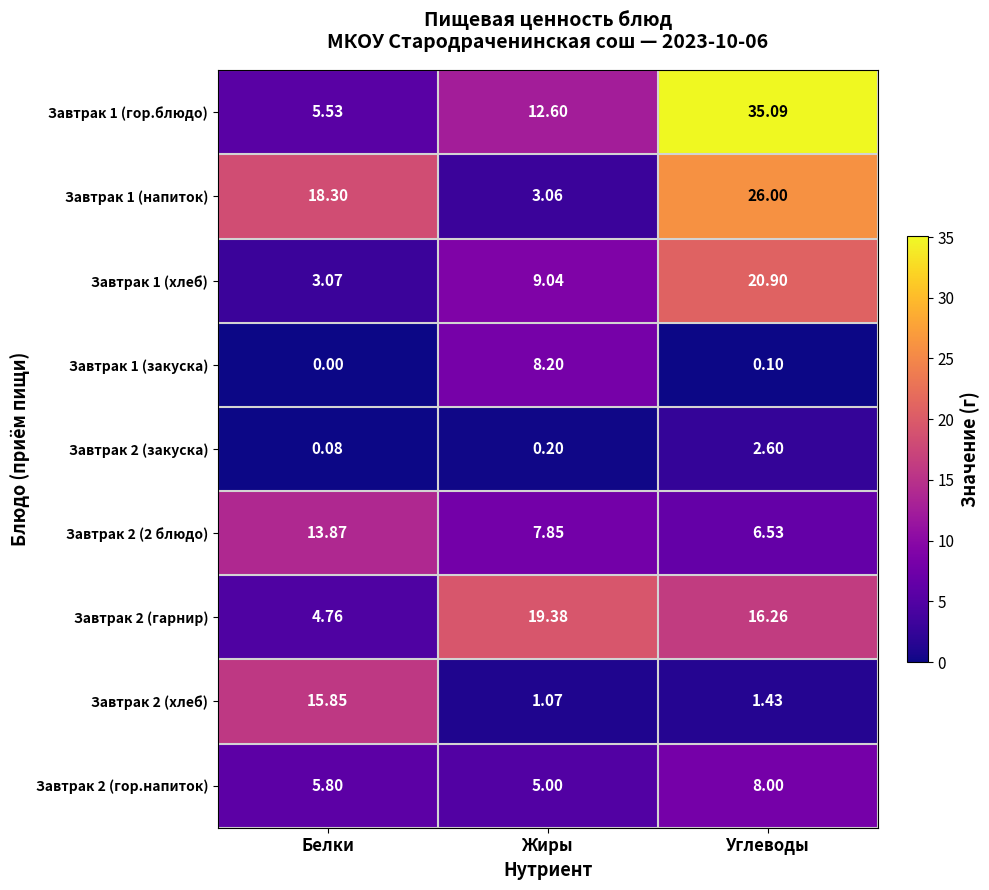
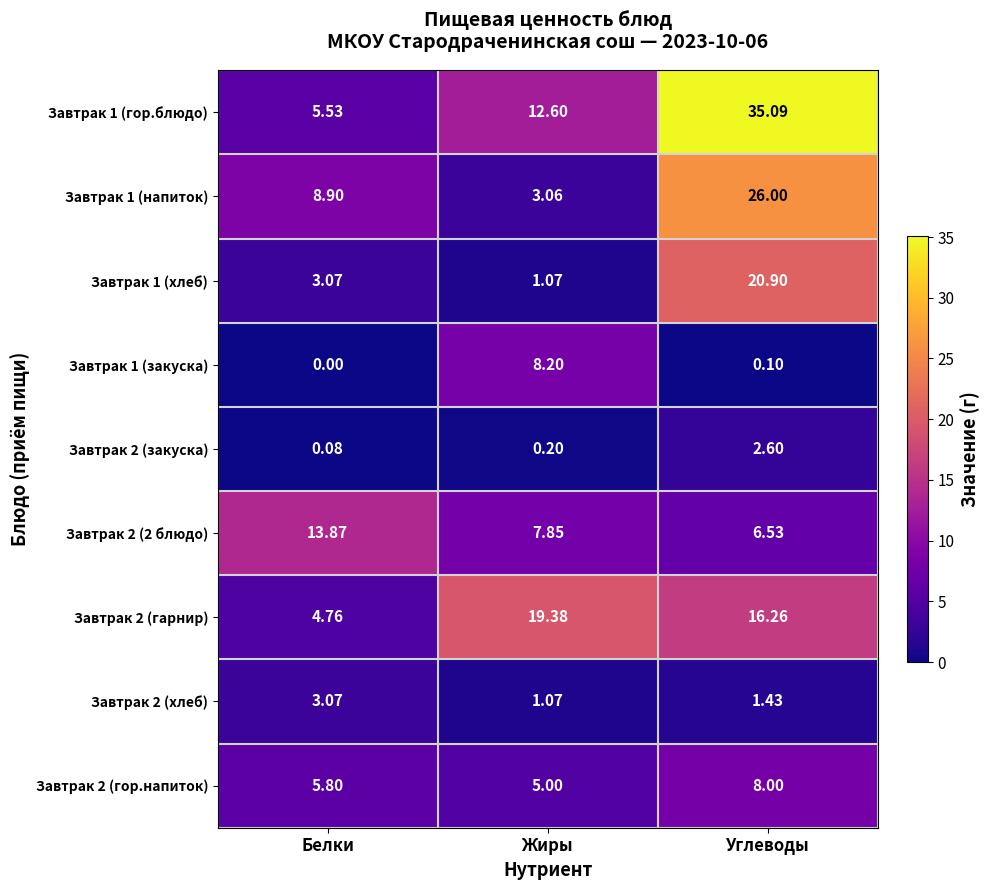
  {
    "Завтрак 1 (гор.блюдо)": {
      "Белки": 5.53,
      "Жиры": 12.60,
      "Углеводы": 35.09
    },
    "Завтрак 1 (напиток)": {
-     "Белки": 18.30,
+     "Белки": 8.90,
      "Жиры": 3.06,
      "Углеводы": 26.00
    },
    "Завтрак 1 (хлеб)": {
      "Белки": 3.07,
-     "Жиры": 9.04,
+     "Жиры": 1.07,
      "Углеводы": 20.90
    },
    "Завтрак 1 (закуска)": {
      "Белки": 0.00,
      "Жиры": 8.20,
      "Углеводы": 0.10
    },
    "Завтрак 2 (закуска)": {
      "Белки": 0.08,
      "Жиры": 0.20,
      "Углеводы": 2.60
    },
    "Завтрак 2 (2 блюдо)": {
      "Белки": 13.87,
      "Жиры": 7.85,
      "Углеводы": 6.53
    },
    "Завтрак 2 (гарнир)": {
      "Белки": 4.76,
      "Жиры": 19.38,
      "Углеводы": 16.26
    },
    "Завтрак 2 (хлеб)": {
-     "Белки": 15.85,
+     "Белки": 3.07,
      "Жиры": 1.07,
      "Углеводы": 1.43
    },
    "Завтрак 2 (гор.напиток)": {
      "Белки": 5.80,
      "Жиры": 5.00,
      "Углеводы": 8.00
    }
  }
